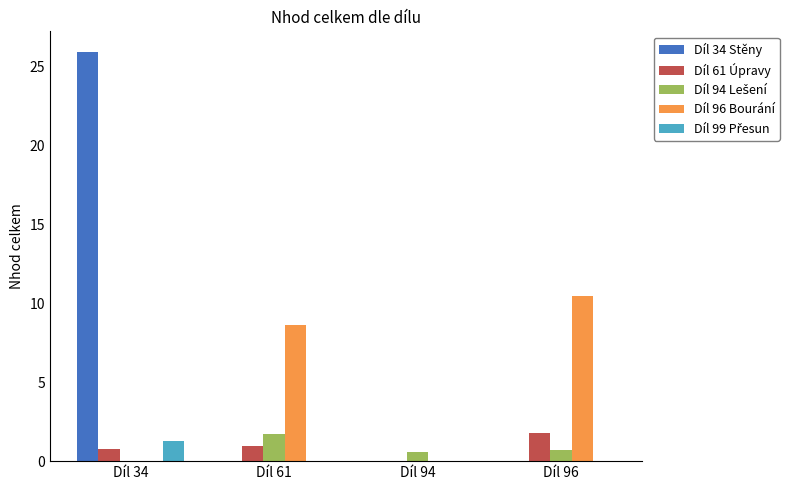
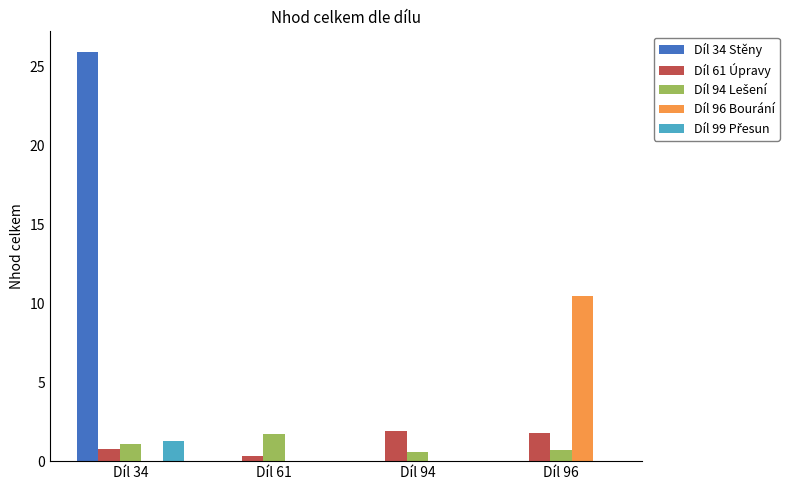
  {
    "Díl 61 Úpravy": {
      "Díl 34": 0.8,
-     "Díl 61": 1.0,
-     "Díl 94": 0.0,
+     "Díl 61": 0.3,
+     "Díl 94": 1.9,
      "Díl 96": 1.8
    },
    "Díl 94 Lešení": {
-     "Díl 34": 0.0,
+     "Díl 34": 1.1,
      "Díl 61": 1.7,
      "Díl 94": 0.6,
      "Díl 96": 0.7
    },
    "Díl 96 Bourání": {
      "Díl 34": 0.0,
-     "Díl 61": 8.6,
+     "Díl 61": 0.0,
      "Díl 94": 0.0,
      "Díl 96": 10.5
    }
  }
